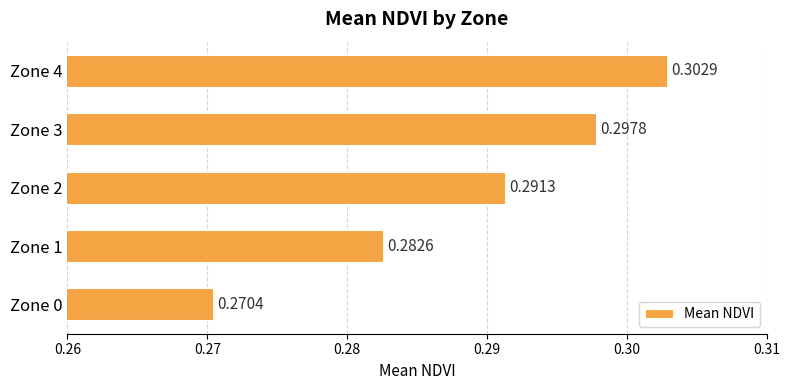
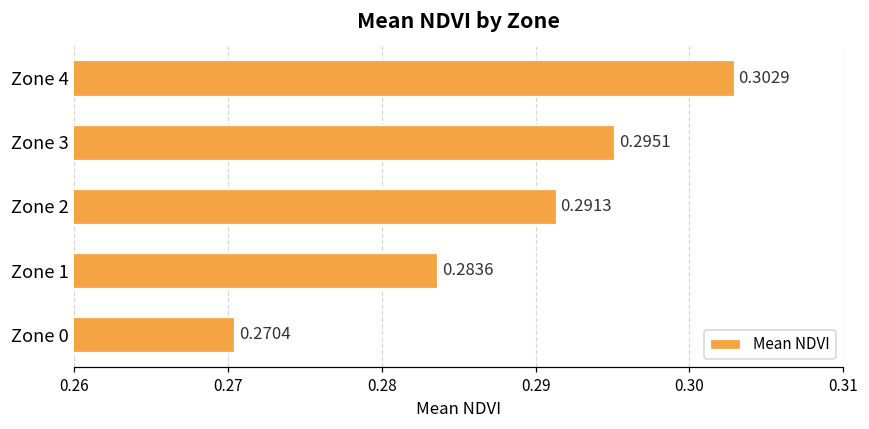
  {
    "Zone 4": 0.3029,
-   "Zone 3": 0.2978,
+   "Zone 3": 0.2951,
    "Zone 2": 0.2913,
-   "Zone 1": 0.2826,
+   "Zone 1": 0.2836,
    "Zone 0": 0.2704
  }
